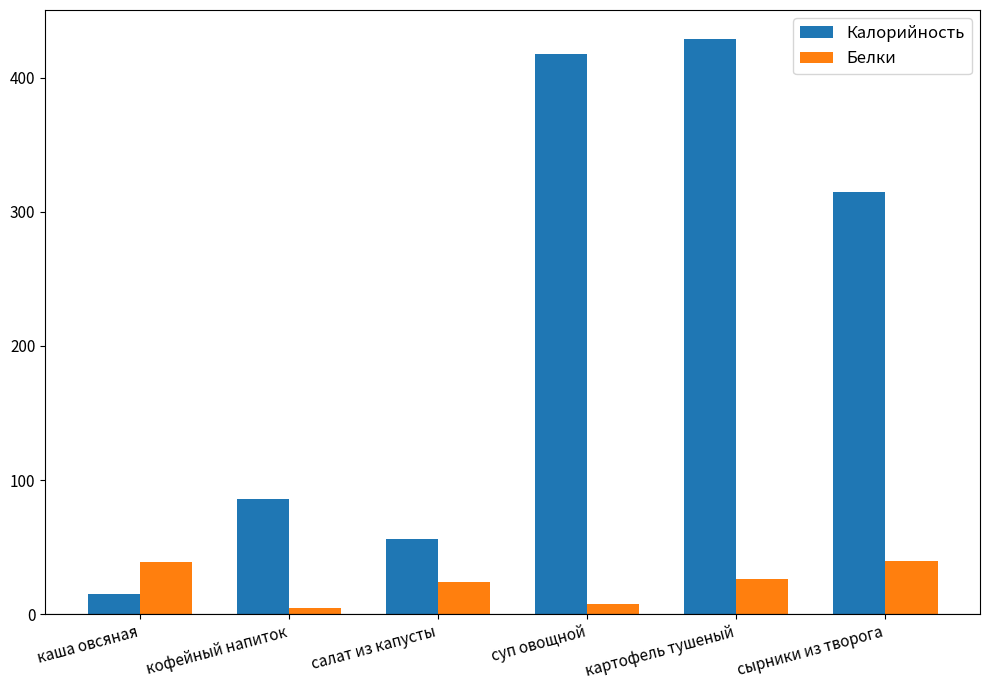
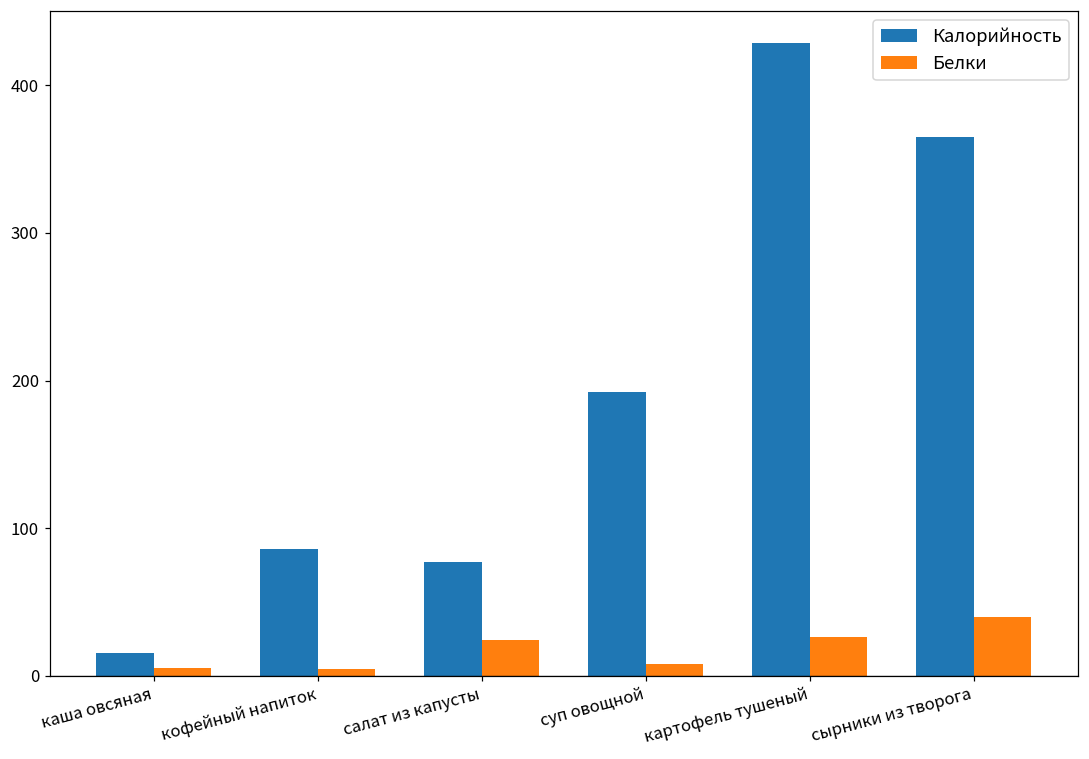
  {
    "Калорийность": {
      "каша овсяная": 15,
      "кофейный напиток": 86,
-     "салат из капусты": 56,
-     "суп овощной": 418,
+     "салат из капусты": 77,
+     "суп овощной": 192,
      "картофель тушеный": 429,
-     "сырники из творога": 315
+     "сырники из творога": 365
    },
    "Белки": {
-     "каша овсяная": 39,
+     "каша овсяная": 5,
      "кофейный напиток": 5,
      "салат из капусты": 24,
      "суп овощной": 8,
      "картофель тушеный": 26,
      "сырники из творога": 40
    }
  }
